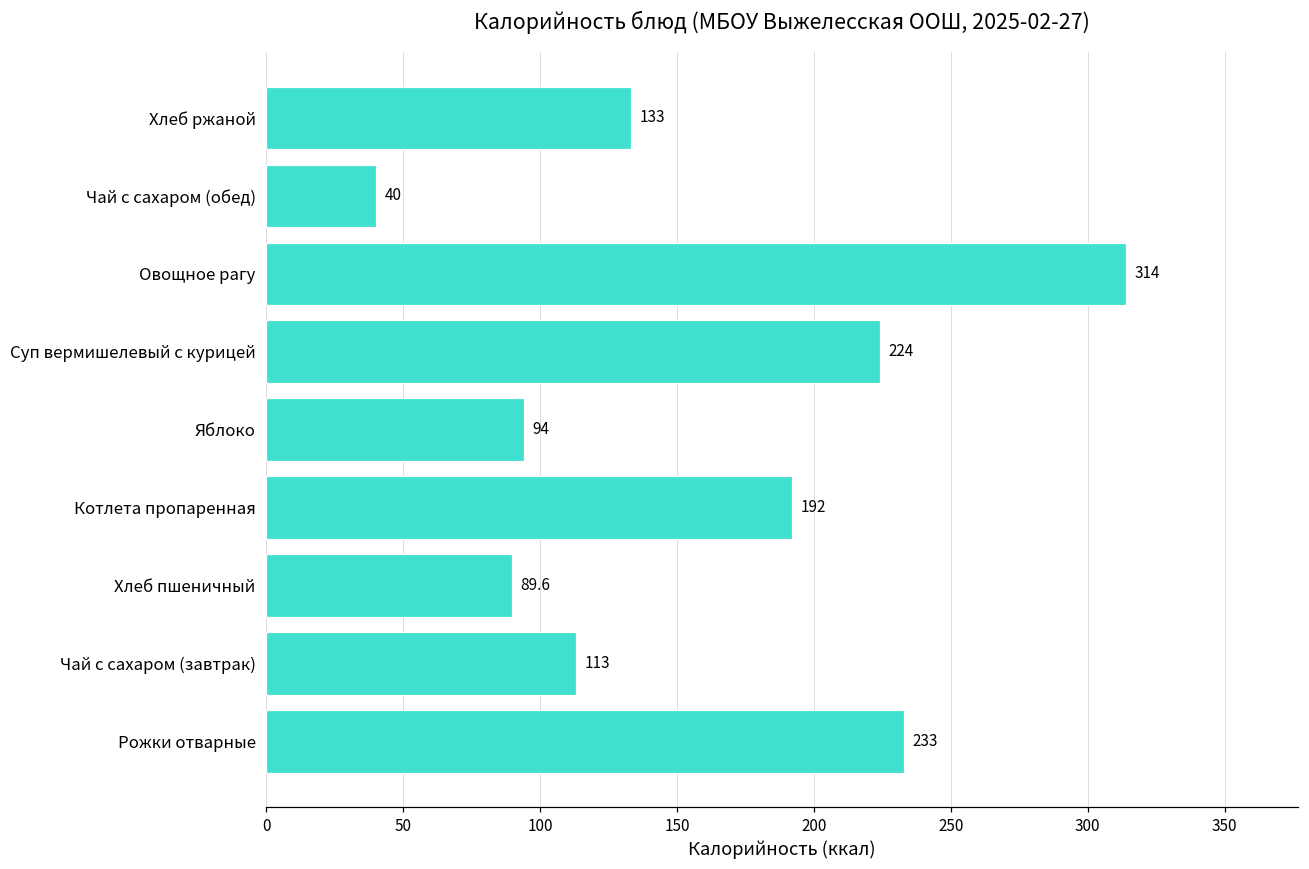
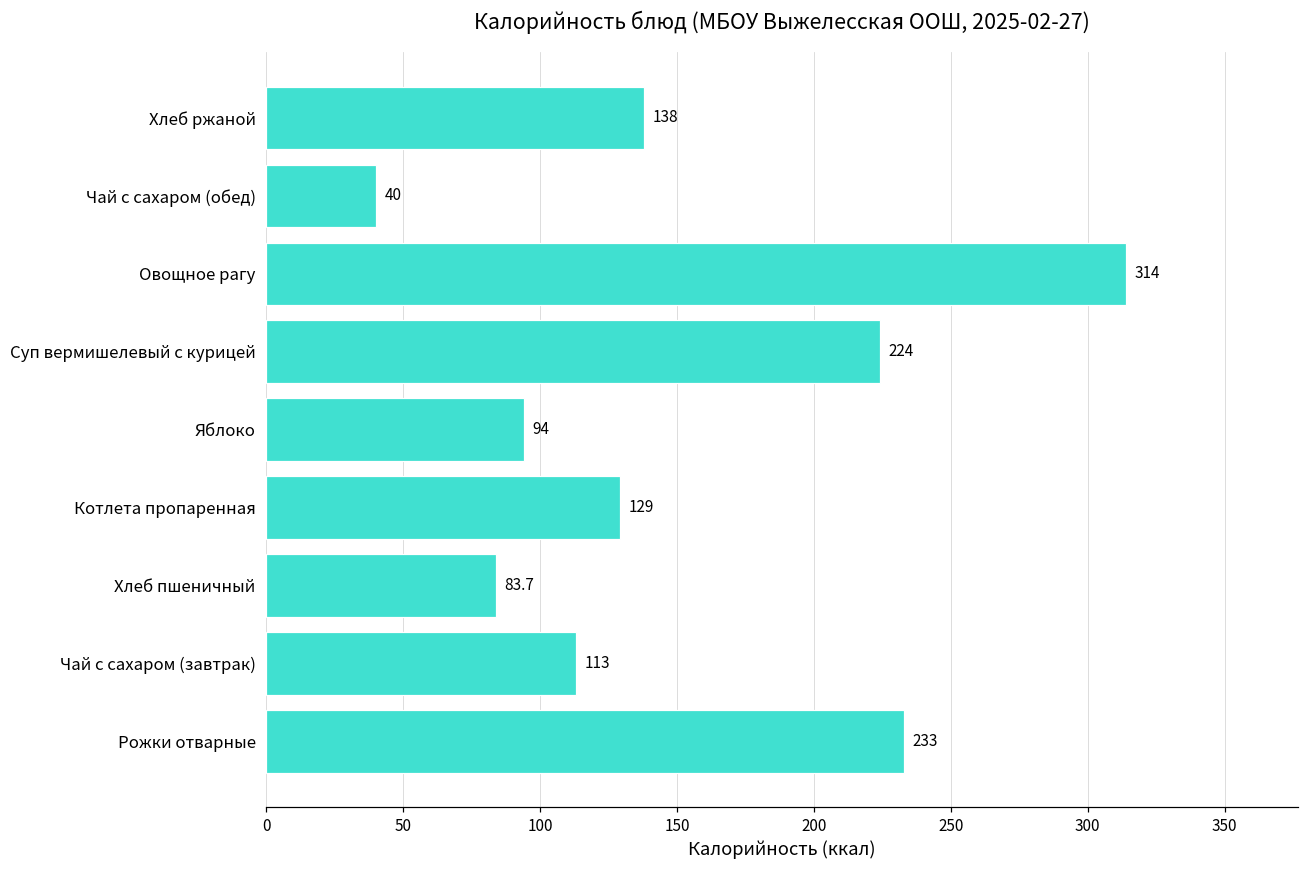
  {
-   "Хлеб ржаной": 133,
+   "Хлеб ржаной": 138,
    "Чай с сахаром (обед)": 40,
    "Овощное рагу": 314,
    "Суп вермишелевый с курицей": 224,
    "Яблоко": 94,
-   "Котлета пропаренная": 192,
-   "Хлеб пшеничный": 89.6,
+   "Котлета пропаренная": 129,
+   "Хлеб пшеничный": 83.7,
    "Чай с сахаром (завтрак)": 113,
    "Рожки отварные": 233
  }
